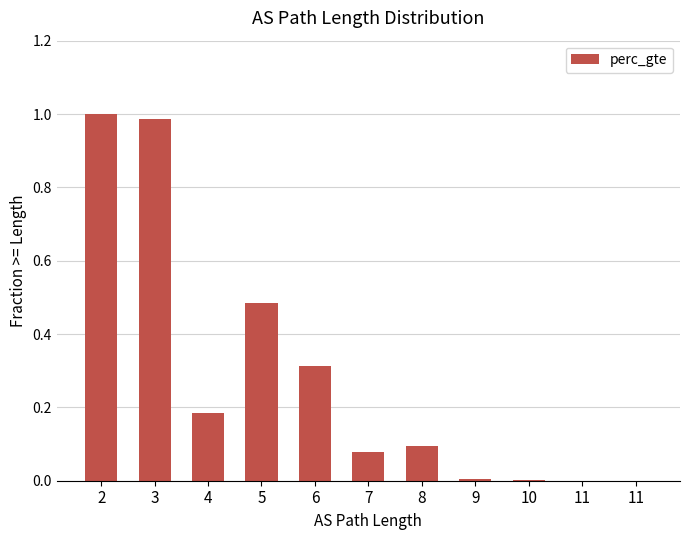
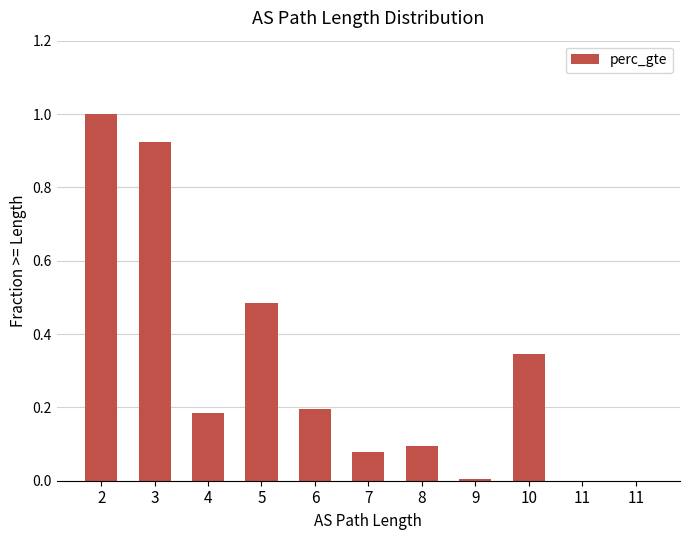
  {
    "2": 1.00,
-   "3": 0.99,
+   "3": 0.92,
    "4": 0.18,
    "5": 0.48,
-   "6": 0.31,
+   "6": 0.20,
    "7": 0.08,
    "8": 0.10,
-   "10": 0.00
+   "10": 0.34
  }
